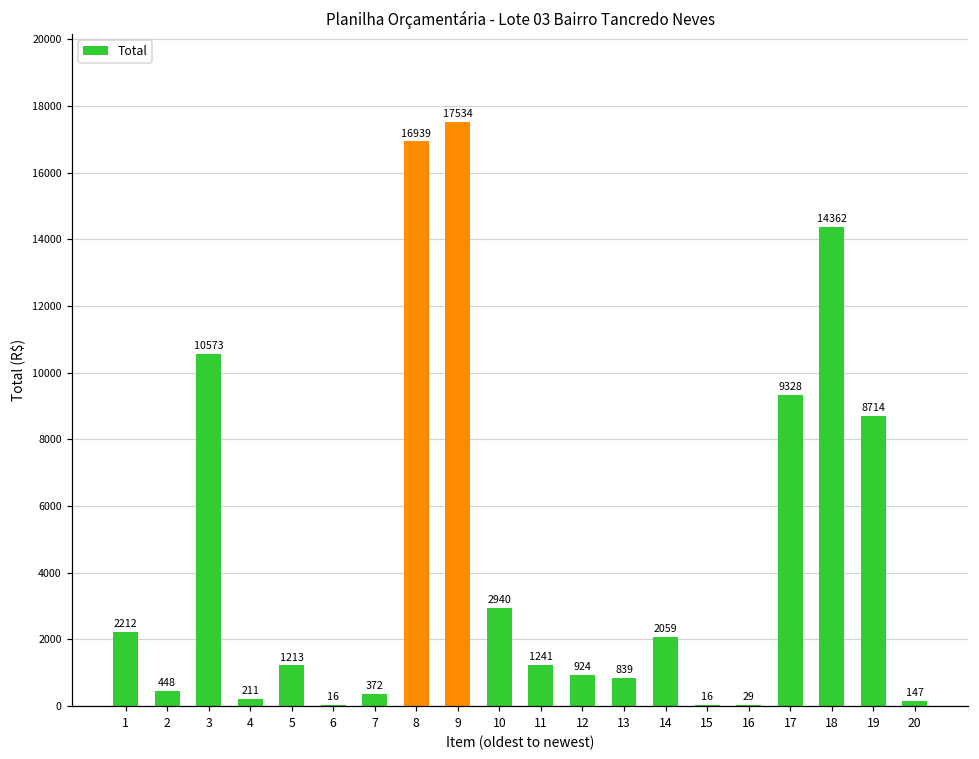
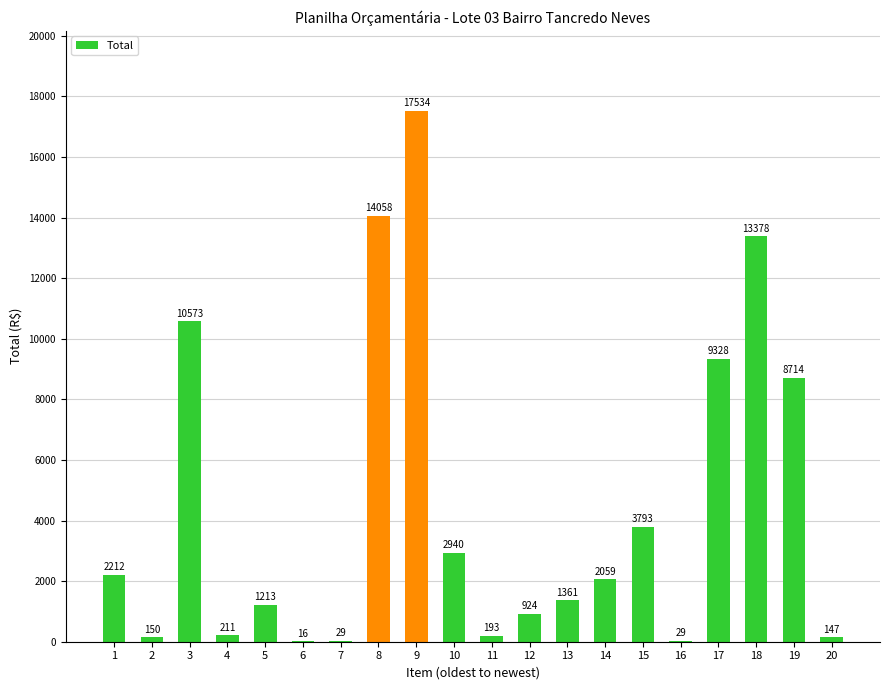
  {
    "1": 2212,
-   "2": 448,
+   "2": 150,
    "3": 10573,
    "4": 211,
    "5": 1213,
    "6": 16,
-   "7": 372,
-   "8": 16939,
+   "7": 29,
+   "8": 14058,
    "9": 17534,
    "10": 2940,
-   "11": 1241,
+   "11": 193,
    "12": 924,
-   "13": 839,
+   "13": 1361,
    "14": 2059,
-   "15": 16,
+   "15": 3793,
    "16": 29,
    "17": 9328,
-   "18": 14362,
+   "18": 13378,
    "19": 8714,
    "20": 147
  }
